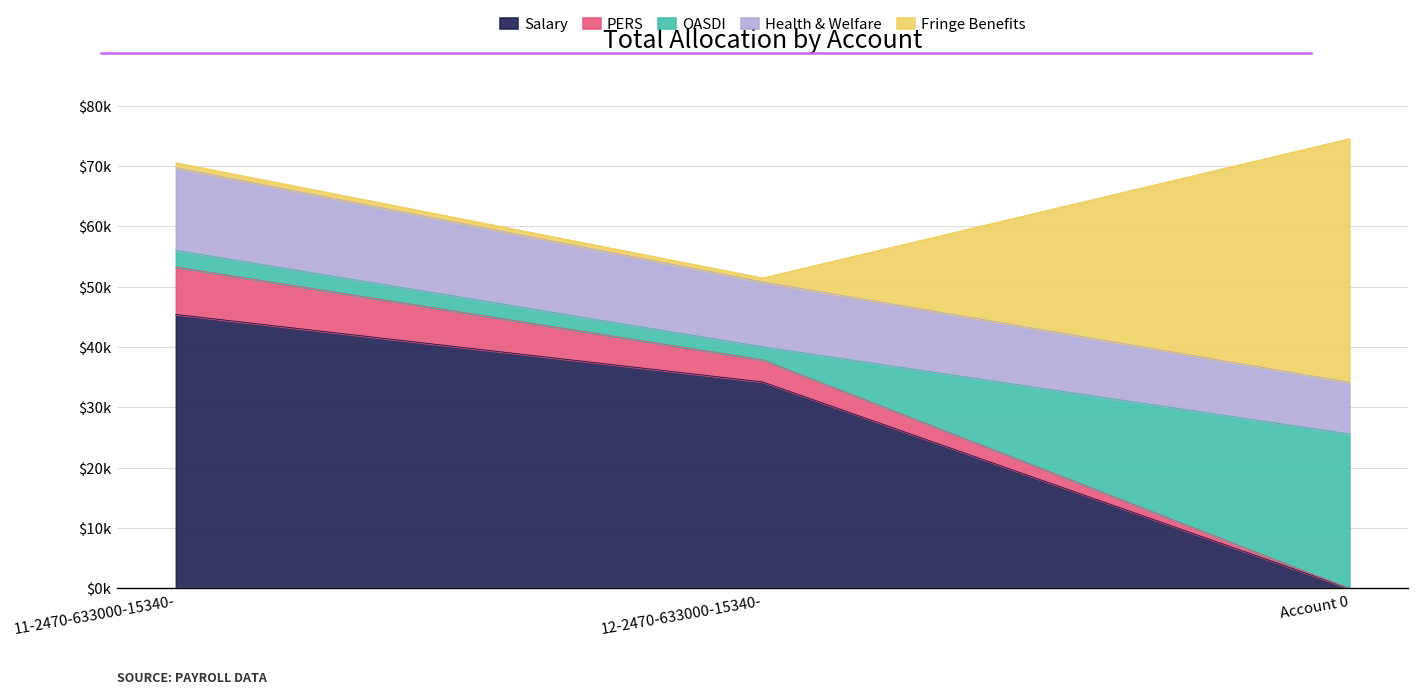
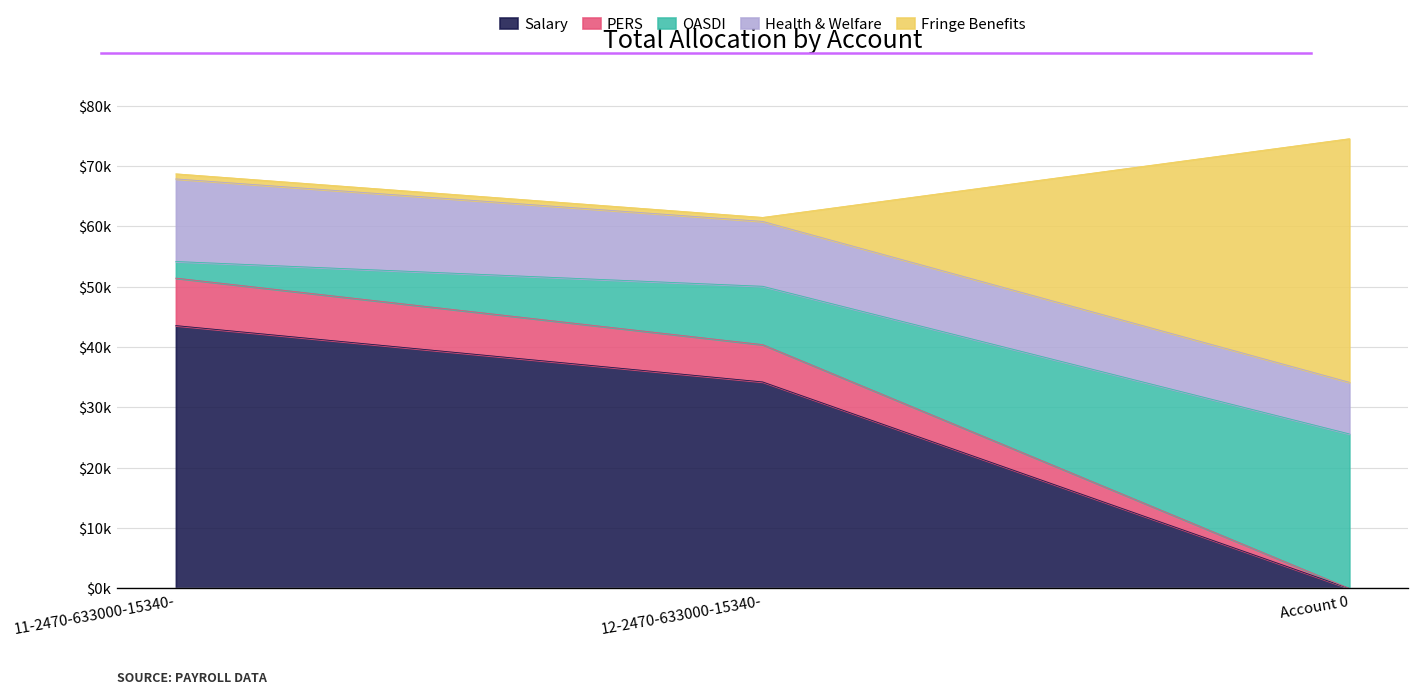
  {
    "Salary": {
-     "11-2470-633000-15340-": "$45000",
+     "11-2470-633000-15340-": "$44000",
      "12-2470-633000-15340-": "$34000"
    },
    "PERS": {
      "11-2470-633000-15340-": "$8000",
-     "12-2470-633000-15340-": "$4000"
+     "12-2470-633000-15340-": "$6000"
    },
    "OASDI": {
      "11-2470-633000-15340-": "$3000",
-     "12-2470-633000-15340-": "$2000",
+     "12-2470-633000-15340-": "$10000",
      "Account 0": "$26000"
    },
    "Health & Welfare": {
      "11-2470-633000-15340-": "$14000",
      "12-2470-633000-15340-": "$11000",
      "Account 0": "$9000"
    },
    "Fringe Benefits": {
      "11-2470-633000-15340-": "$1000",
      "12-2470-633000-15340-": "$1000",
      "Account 0": "$40000"
    }
  }
